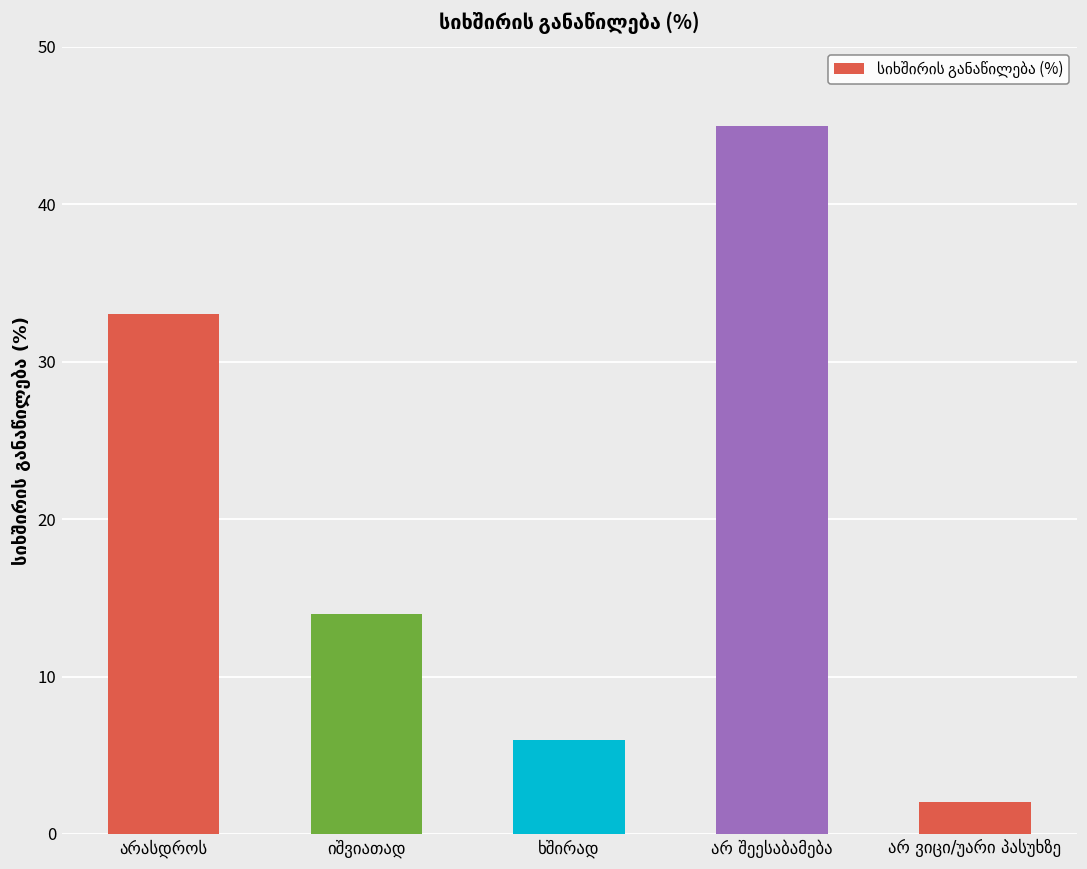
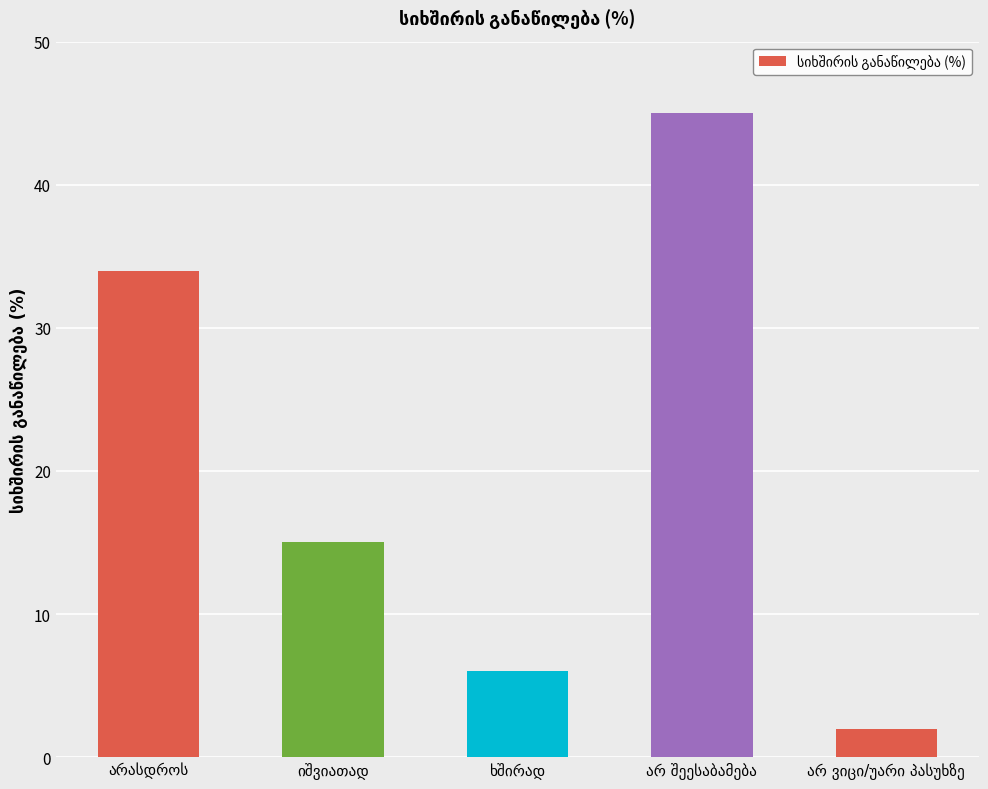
  {
-   "არასდროს": 33,
-   "იშვიათად": 14,
+   "არასდროს": 34,
+   "იშვიათად": 15,
    "ხშირად": 6,
    "არ შეესაბამება": 45,
    "არ ვიცი/უარი პასუხზე": 2
  }
